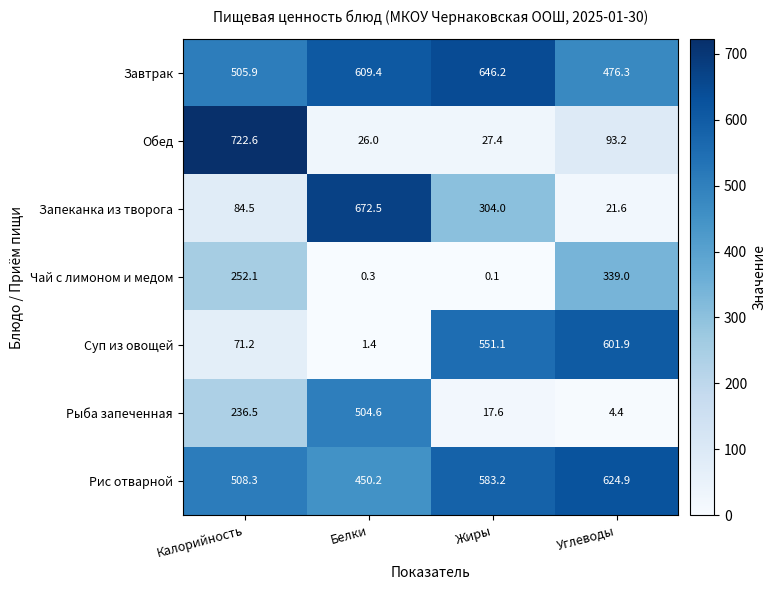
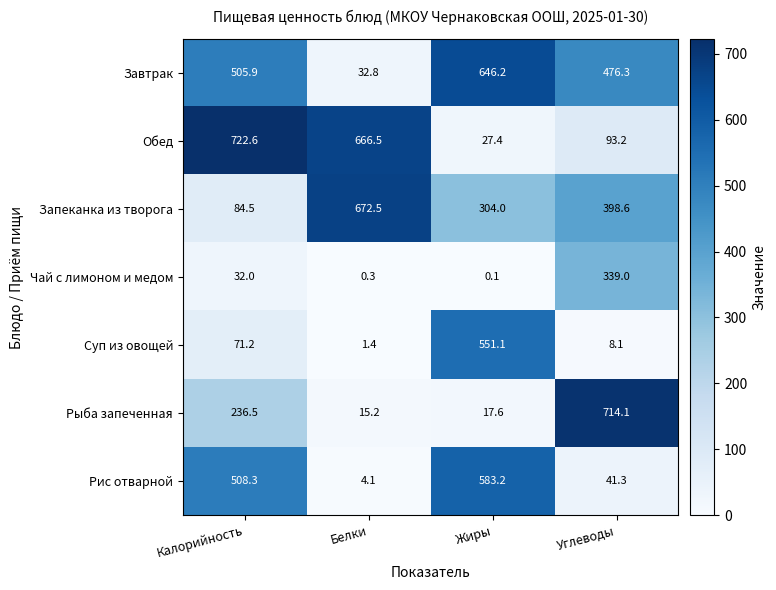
  {
    "Завтрак": {
      "Калорийность": 505.9,
-     "Белки": 609.4,
+     "Белки": 32.8,
      "Жиры": 646.2,
      "Углеводы": 476.3
    },
    "Обед": {
      "Калорийность": 722.6,
-     "Белки": 26.0,
+     "Белки": 666.5,
      "Жиры": 27.4,
      "Углеводы": 93.2
    },
    "Запеканка из творога": {
      "Калорийность": 84.5,
      "Белки": 672.5,
      "Жиры": 304.0,
-     "Углеводы": 21.6
+     "Углеводы": 398.6
    },
    "Чай с лимоном и медом": {
-     "Калорийность": 252.1,
+     "Калорийность": 32.0,
      "Белки": 0.3,
      "Жиры": 0.1,
      "Углеводы": 339.0
    },
    "Суп из овощей": {
      "Калорийность": 71.2,
      "Белки": 1.4,
      "Жиры": 551.1,
-     "Углеводы": 601.9
+     "Углеводы": 8.1
    },
    "Рыба запеченная": {
      "Калорийность": 236.5,
-     "Белки": 504.6,
+     "Белки": 15.2,
      "Жиры": 17.6,
-     "Углеводы": 4.4
+     "Углеводы": 714.1
    },
    "Рис отварной": {
      "Калорийность": 508.3,
-     "Белки": 450.2,
+     "Белки": 4.1,
      "Жиры": 583.2,
-     "Углеводы": 624.9
+     "Углеводы": 41.3
    }
  }
